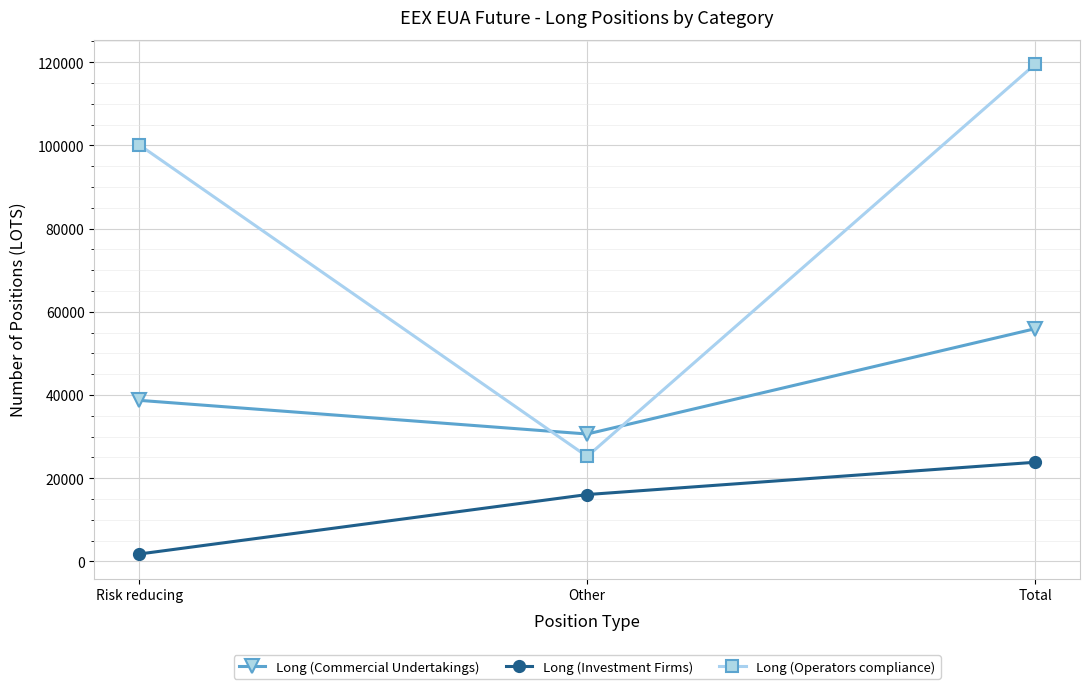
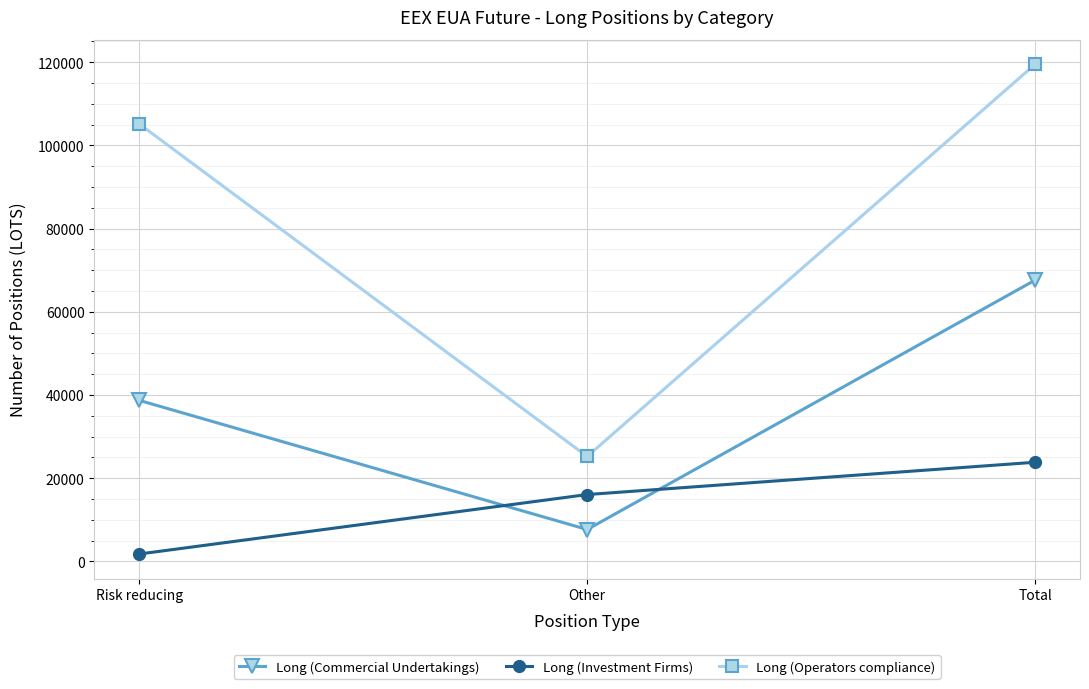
  {
    "Long (Commercial Undertakings)": {
      "Risk reducing": 39000,
-     "Other": 31000,
-     "Total": 56000
+     "Other": 8000,
+     "Total": 68000
    },
    "Long (Investment Firms)": {
      "Risk reducing": 2000,
      "Other": 16000,
      "Total": 24000
    },
    "Long (Operators compliance)": {
-     "Risk reducing": 100000,
+     "Risk reducing": 105000,
      "Other": 25000,
      "Total": 120000
    }
  }
